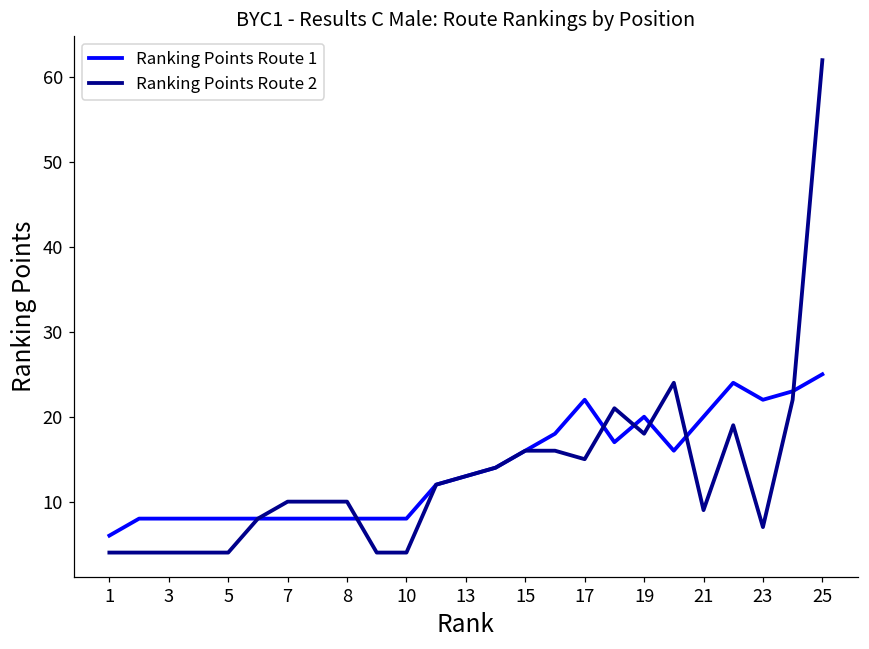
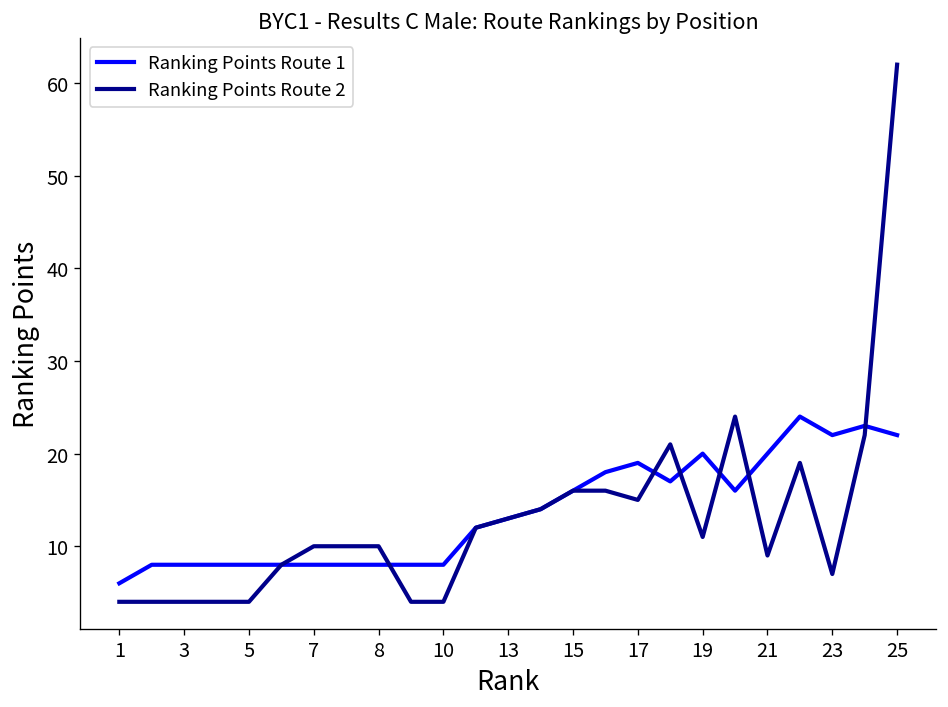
  {
    "Ranking Points Route 1": {
      "1": 6,
      "3": 8,
      "5": 8,
      "7": 8,
-     "17": 22,
+     "17": 19,
      "19": 20,
      "21": 20,
      "23": 22,
-     "25": 25
+     "25": 22
    },
    "Ranking Points Route 2": {
      "1": 4,
      "3": 4,
      "5": 4,
      "7": 10,
      "17": 15,
-     "19": 18,
+     "19": 11,
      "21": 9,
      "23": 7,
      "25": 62
    }
  }
